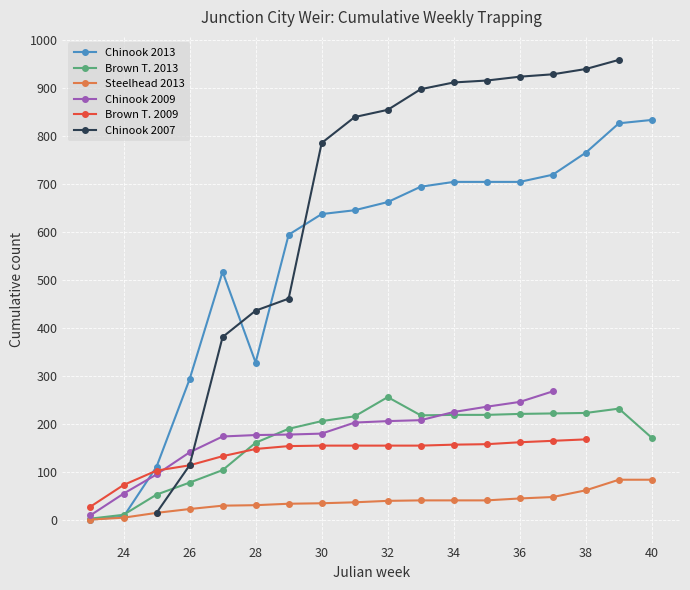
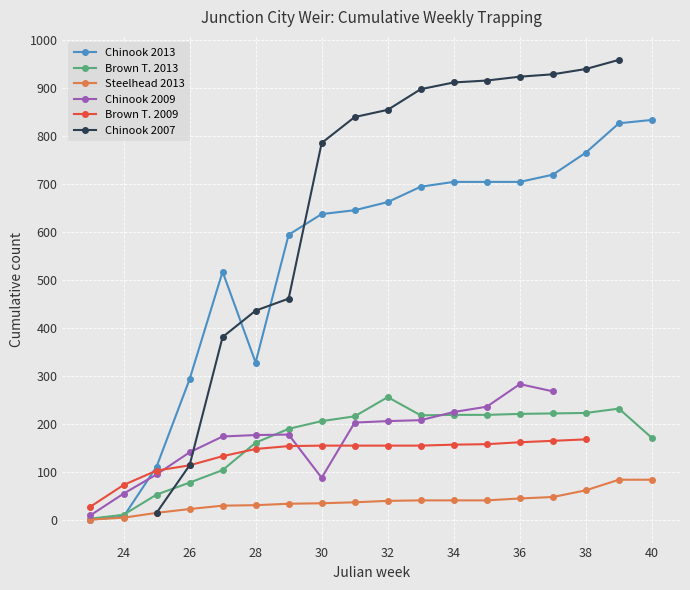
  {
    "Chinook 2013": {
      "26": 290,
      "28": 330,
      "30": 640,
      "32": 660,
      "34": 700,
      "36": 700,
      "38": 770,
      "40": 830
    },
    "Brown T. 2013": {
      "26": 80,
      "28": 160,
      "30": 210,
      "32": 260,
      "34": 220,
      "36": 220,
      "38": 220,
      "40": 170
    },
    "Chinook 2009": {
      "24": 60,
      "26": 140,
      "28": 180,
-     "30": 180,
+     "30": 90,
      "32": 210,
      "34": 230,
-     "36": 250
+     "36": 280
    },
    "Chinook 2007": {
      "28": 440,
      "30": 790,
      "32": 850,
      "34": 910,
      "36": 920,
      "38": 940
    }
  }
